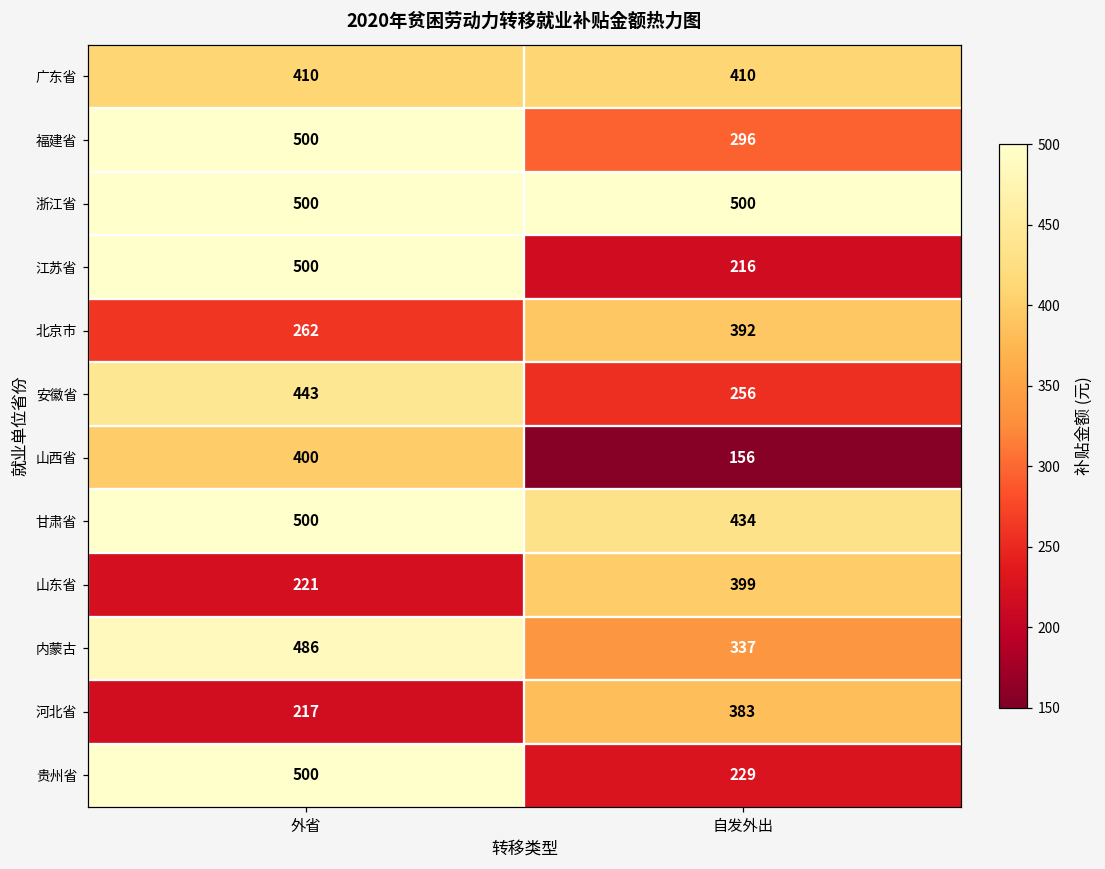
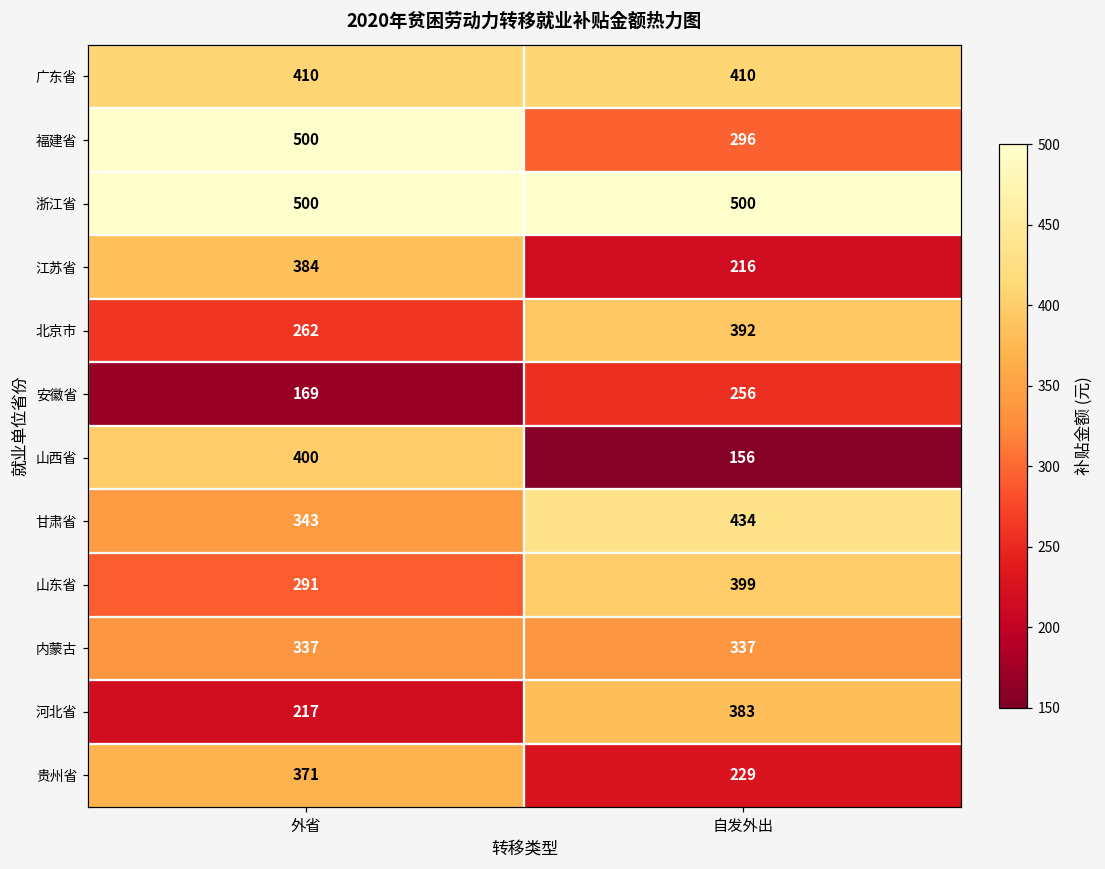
  {
    "江苏省": {
-     "外省": 500
+     "外省": 384
    },
    "安徽省": {
-     "外省": 443
+     "外省": 169
    },
    "甘肃省": {
-     "外省": 500
+     "外省": 343
    },
    "山东省": {
-     "外省": 221
+     "外省": 291
    },
    "内蒙古": {
-     "外省": 486
+     "外省": 337
    },
    "贵州省": {
-     "外省": 500
+     "外省": 371
    }
  }
